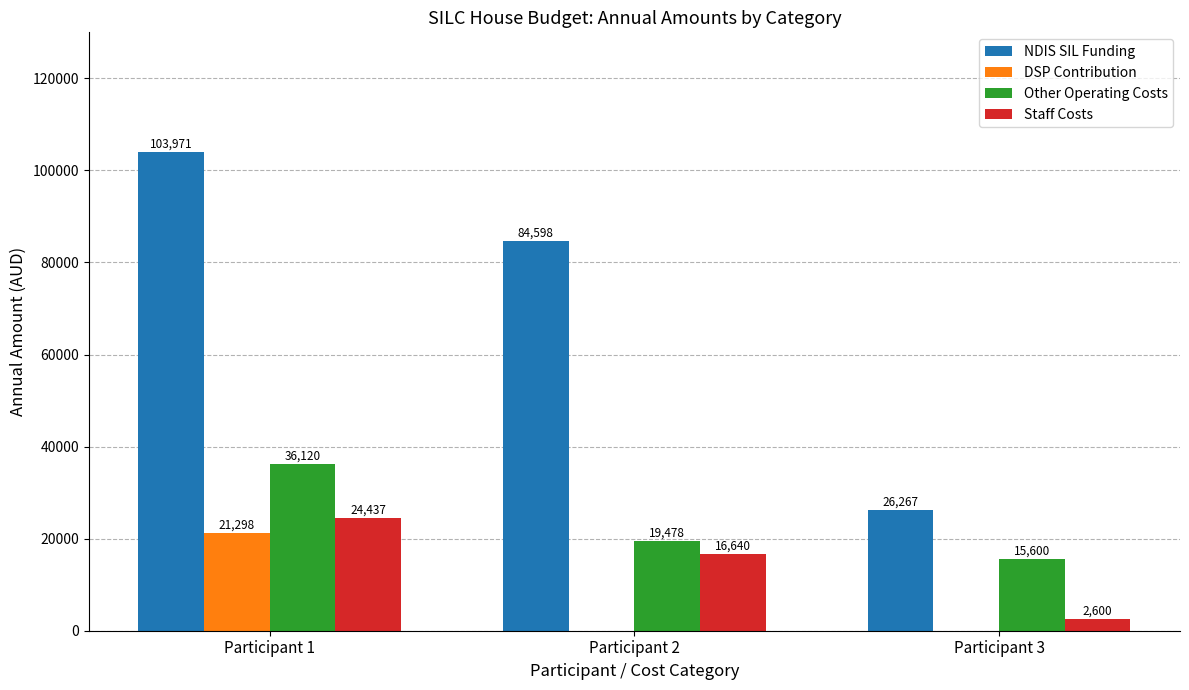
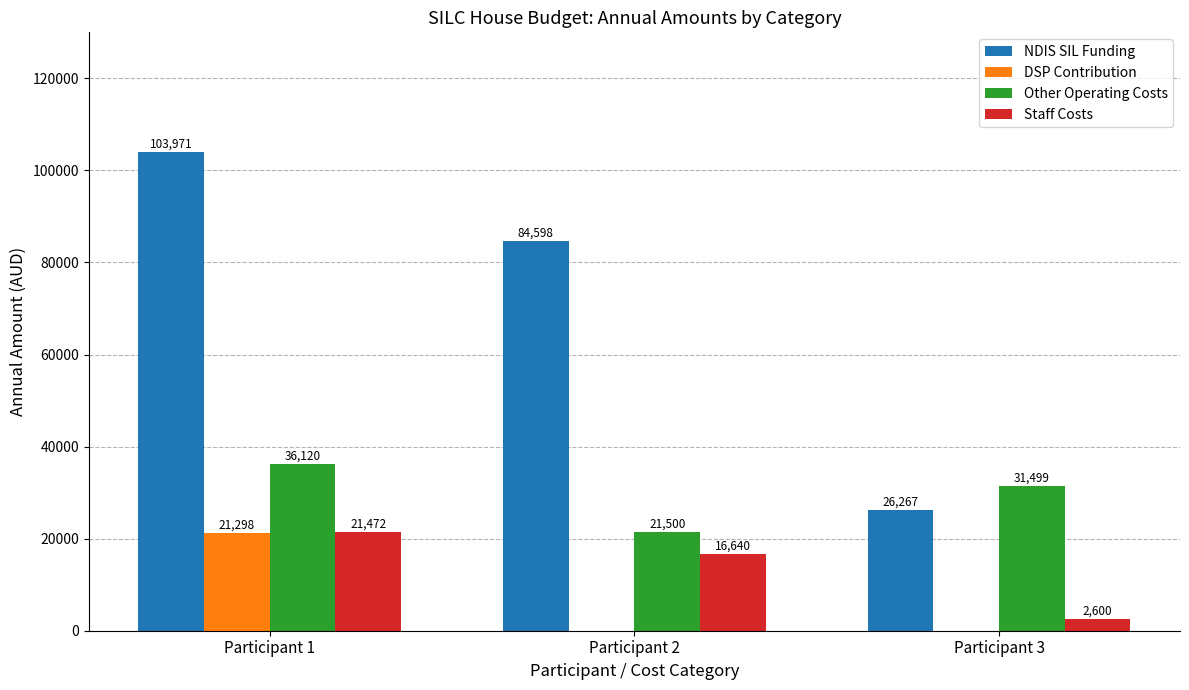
  {
    "NDIS SIL Funding": {
      "Participant 1": "103,971",
      "Participant 2": "84,598",
      "Participant 3": "26,267"
    },
    "DSP Contribution": {
      "Participant 1": "21,298"
    },
    "Other Operating Costs": {
      "Participant 1": "36,120",
-     "Participant 2": "19,478",
-     "Participant 3": "15,600"
+     "Participant 2": "21,500",
+     "Participant 3": "31,499"
    },
    "Staff Costs": {
-     "Participant 1": "24,437",
+     "Participant 1": "21,472",
      "Participant 2": "16,640",
      "Participant 3": "2,600"
    }
  }
